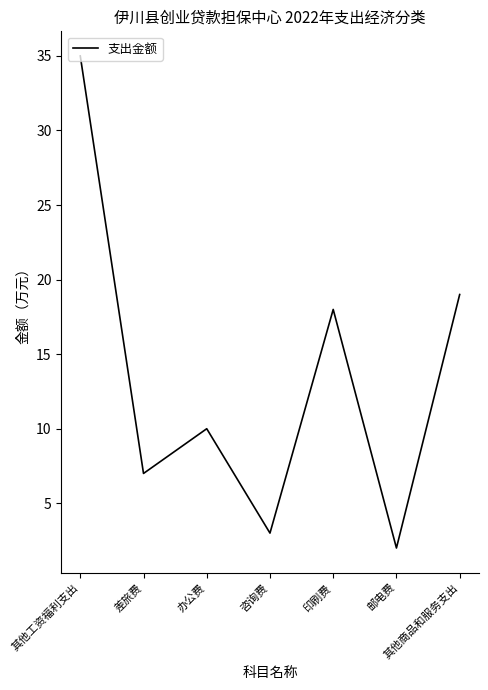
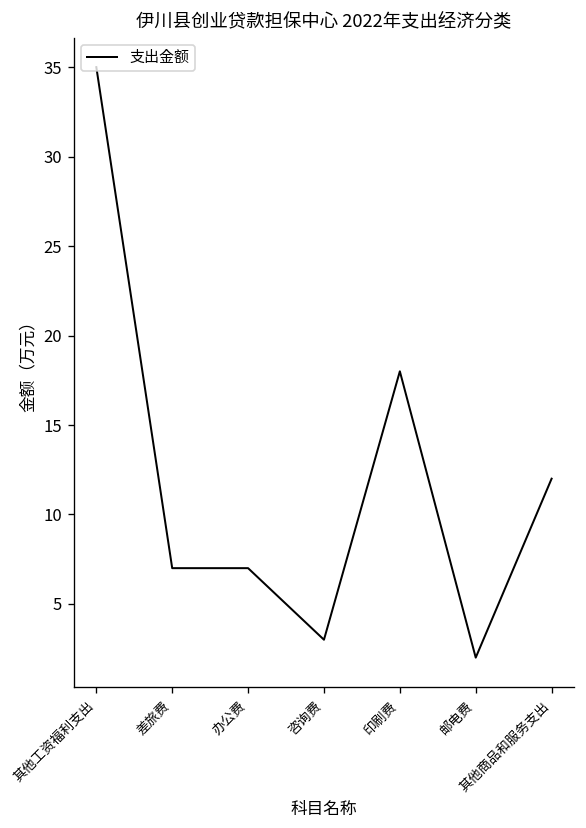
  {
    "差旅费": 7,
-   "办公费": 10,
+   "办公费": 7,
    "咨询费": 3,
    "印刷费": 18,
    "邮电费": 2,
-   "其他商品和服务支出": 19
+   "其他商品和服务支出": 12
  }
